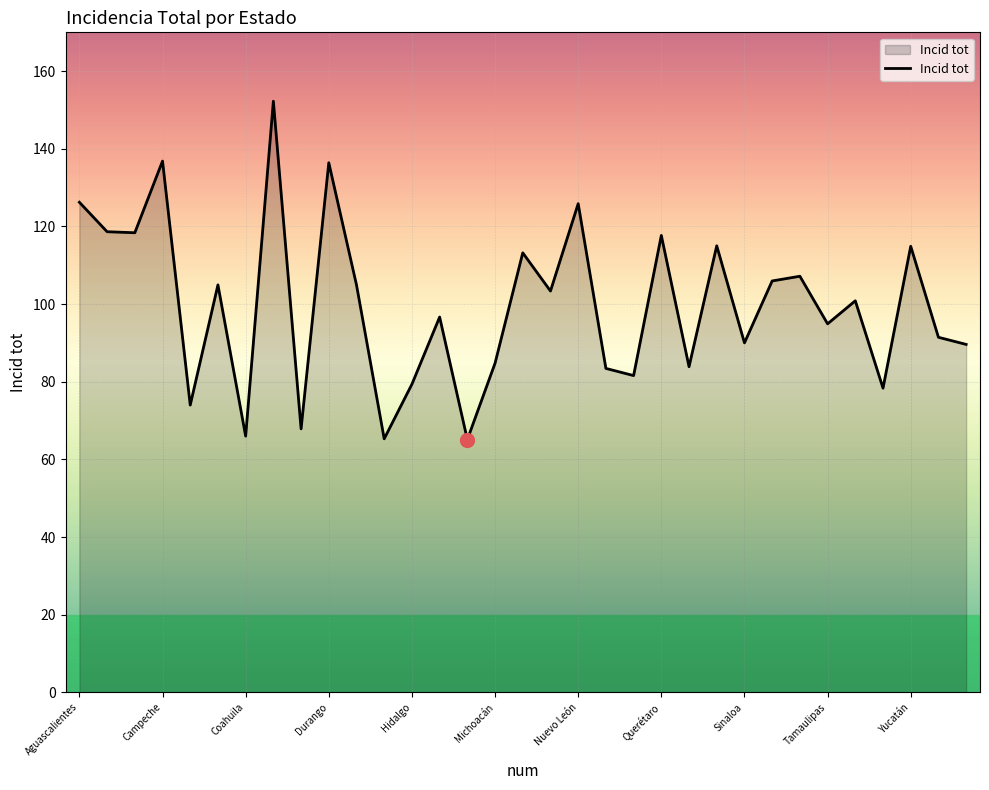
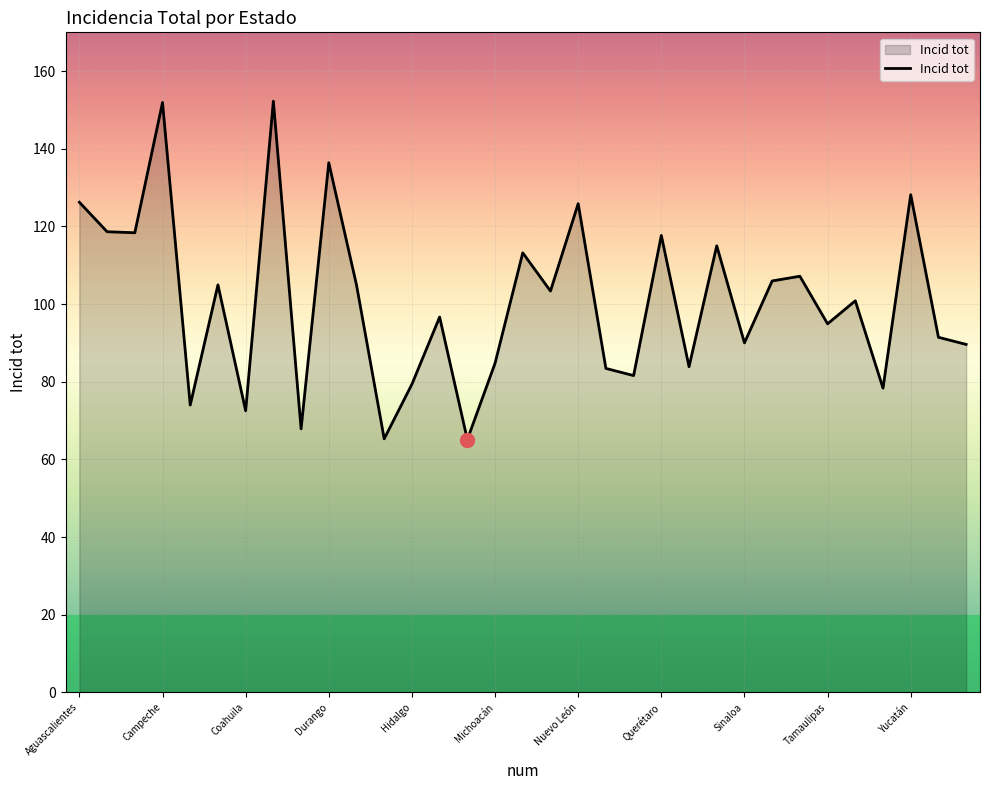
  {
    "Incid tot": {
      "Aguascalientes": 126,
-     "Campeche": 137,
-     "Coahuila": 66,
+     "Campeche": 152,
+     "Coahuila": 73,
      "Durango": 136,
      "Hidalgo": 79,
      "Michoacán": 85,
      "Nuevo León": 126,
      "Querétaro": 118,
      "Sinaloa": 90,
      "Tamaulipas": 95,
-     "Yucatán": 115
+     "Yucatán": 128
    }
  }
